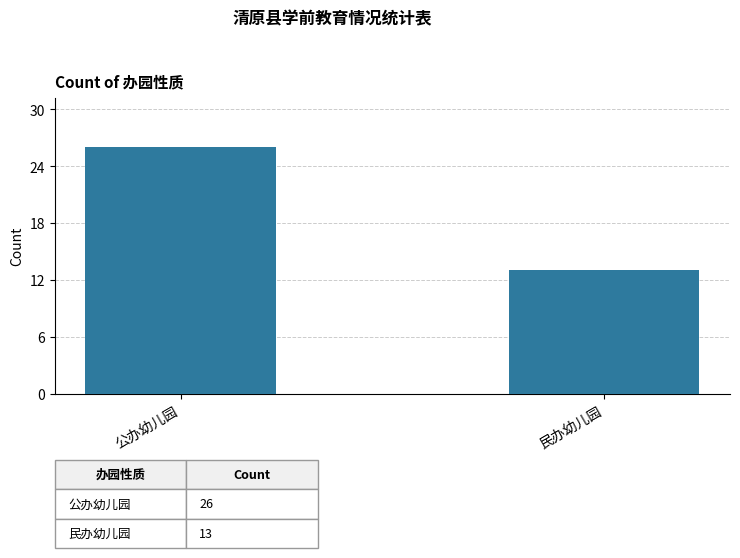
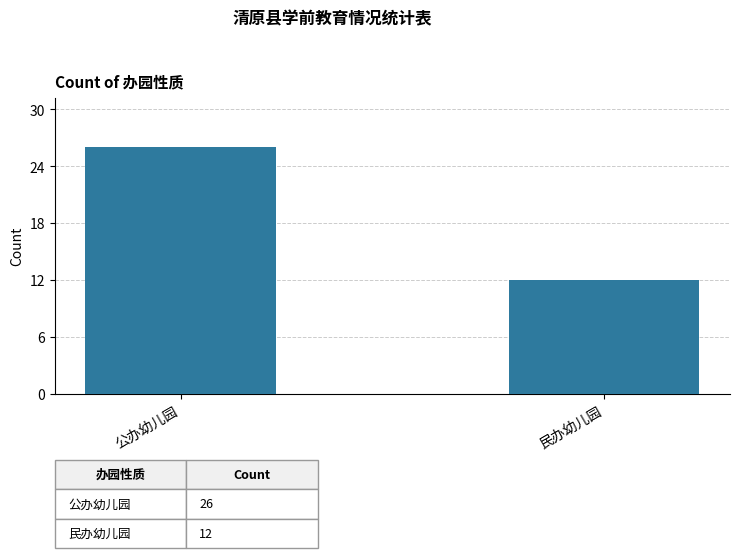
  {
-   "民办幼儿园": 13
+   "民办幼儿园": 12
  }
